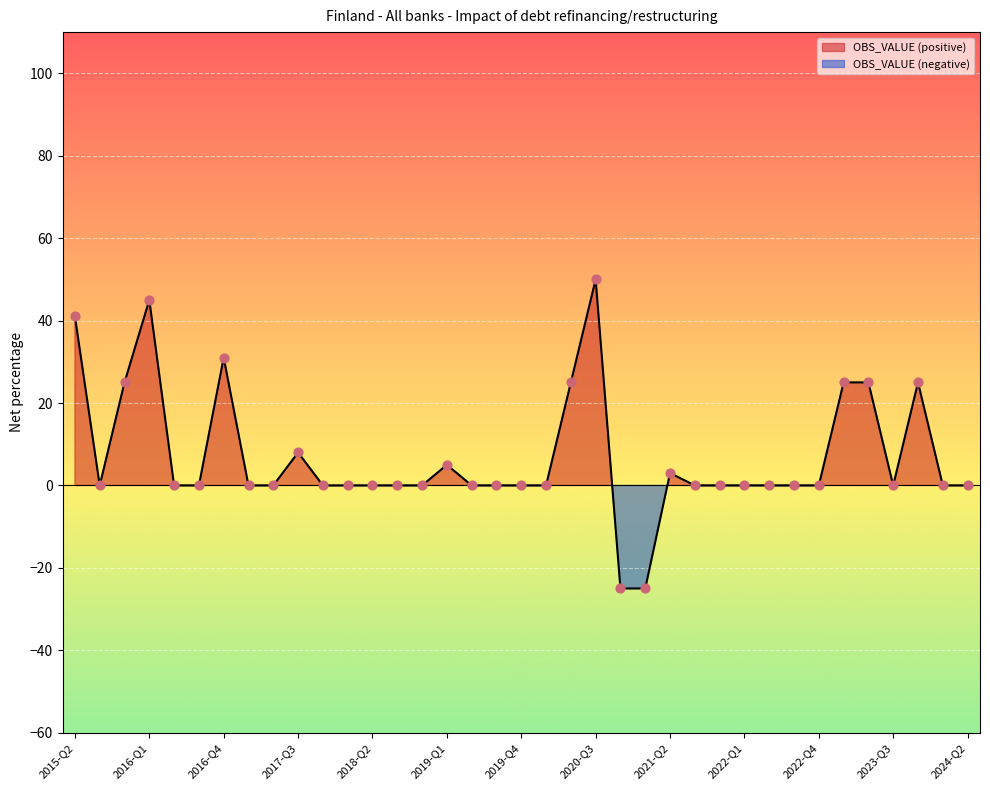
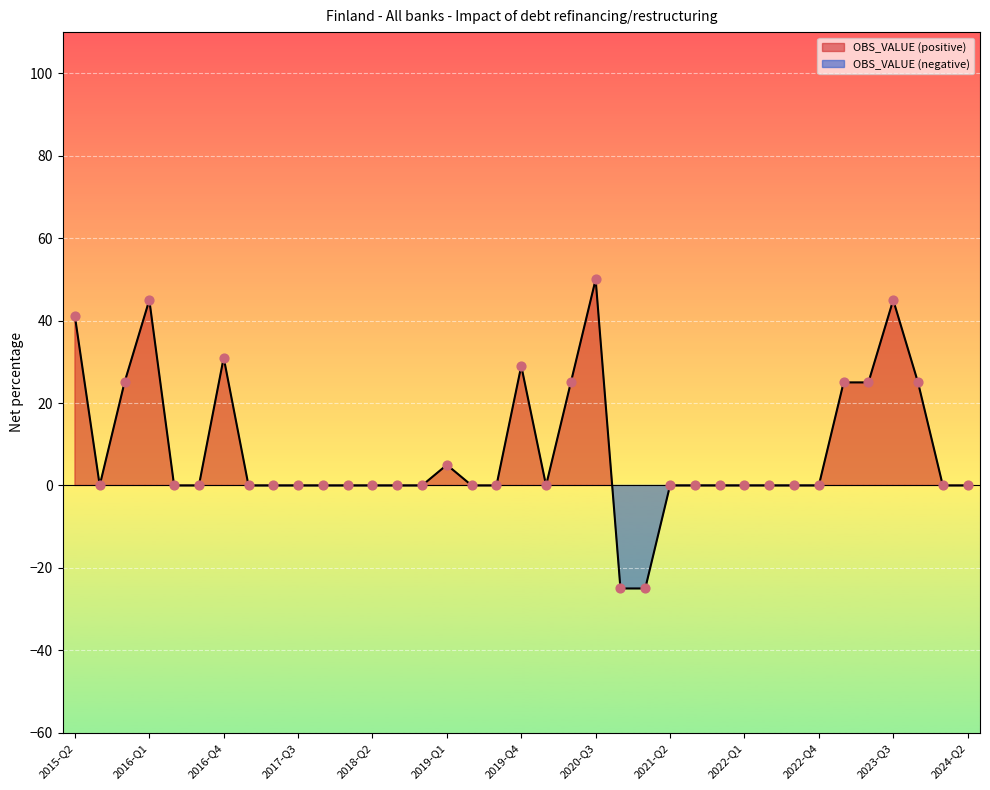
  {
    "2015-Q2": 41,
    "2016-Q1": 45,
    "2016-Q4": 31,
-   "2017-Q3": 8,
+   "2017-Q3": 0,
    "2018-Q2": 0,
    "2019-Q1": 5,
-   "2019-Q4": 0,
+   "2019-Q4": 29,
    "2020-Q3": 50,
-   "2021-Q2": 3,
+   "2021-Q2": 0,
    "2022-Q1": 0,
    "2022-Q4": 0,
-   "2023-Q3": 0,
+   "2023-Q3": 45,
    "2024-Q2": 0
  }
